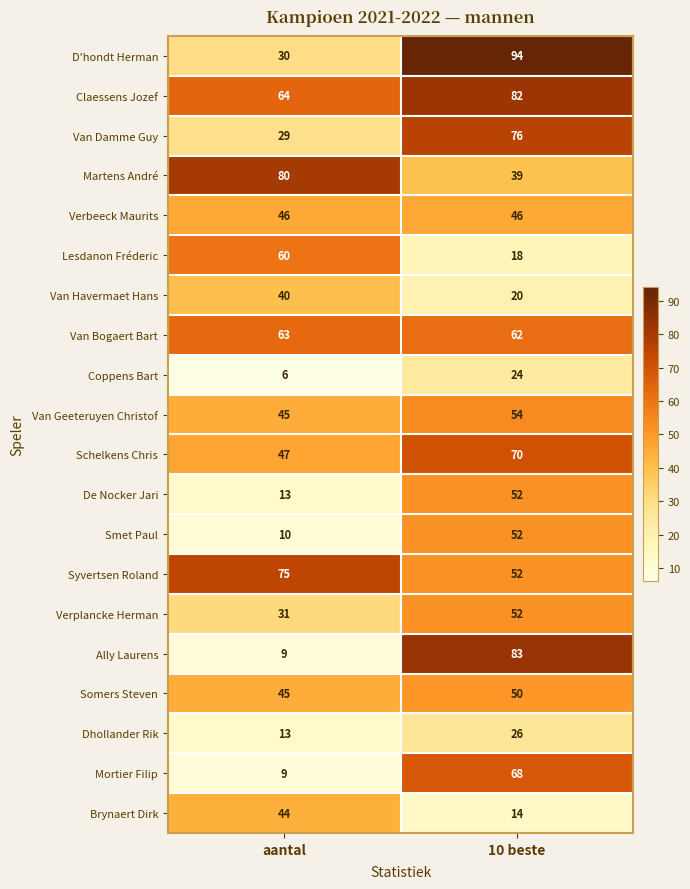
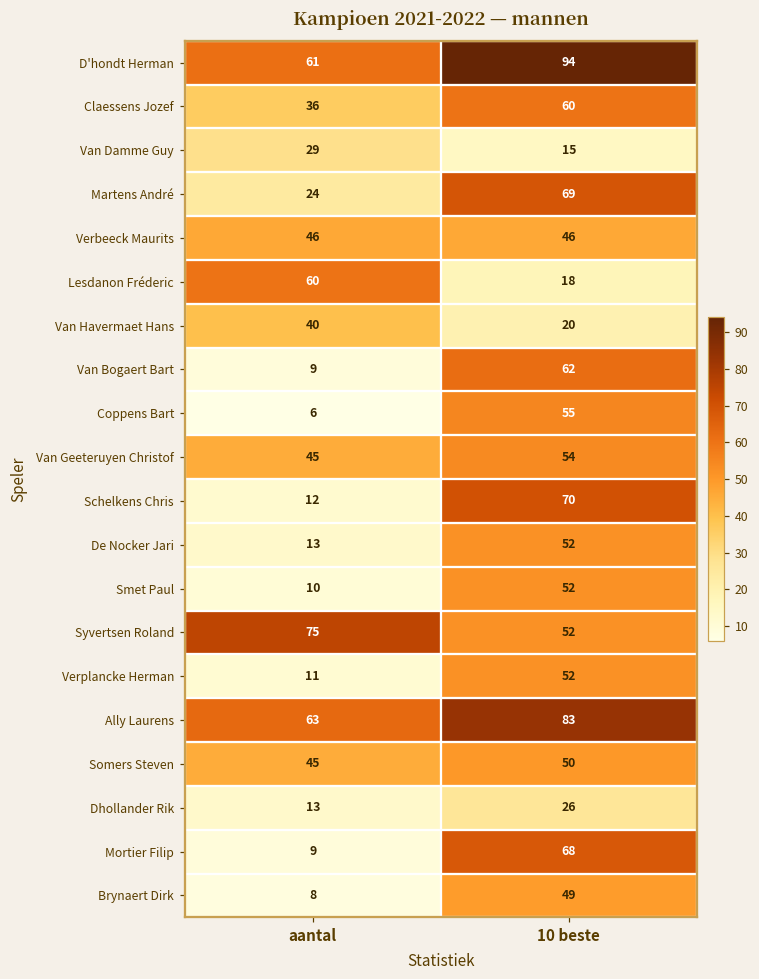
  {
    "D'hondt Herman": {
-     "aantal": 30,
+     "aantal": 61,
      "10 beste": 94
    },
    "Claessens Jozef": {
-     "aantal": 64,
-     "10 beste": 82
+     "aantal": 36,
+     "10 beste": 60
    },
    "Van Damme Guy": {
      "aantal": 29,
-     "10 beste": 76
+     "10 beste": 15
    },
    "Martens André": {
-     "aantal": 80,
-     "10 beste": 39
+     "aantal": 24,
+     "10 beste": 69
    },
    "Verbeeck Maurits": {
      "aantal": 46,
      "10 beste": 46
    },
    "Lesdanon Fréderic": {
      "aantal": 60,
      "10 beste": 18
    },
    "Van Havermaet Hans": {
      "aantal": 40,
      "10 beste": 20
    },
    "Van Bogaert Bart": {
-     "aantal": 63,
+     "aantal": 9,
      "10 beste": 62
    },
    "Coppens Bart": {
      "aantal": 6,
-     "10 beste": 24
+     "10 beste": 55
    },
    "Van Geeteruyen Christof": {
      "aantal": 45,
      "10 beste": 54
    },
    "Schelkens Chris": {
-     "aantal": 47,
+     "aantal": 12,
      "10 beste": 70
    },
    "De Nocker Jari": {
      "aantal": 13,
      "10 beste": 52
    },
    "Smet Paul": {
      "aantal": 10,
      "10 beste": 52
    },
    "Syvertsen Roland": {
      "aantal": 75,
      "10 beste": 52
    },
    "Verplancke Herman": {
-     "aantal": 31,
+     "aantal": 11,
      "10 beste": 52
    },
    "Ally Laurens": {
-     "aantal": 9,
+     "aantal": 63,
      "10 beste": 83
    },
    "Somers Steven": {
      "aantal": 45,
      "10 beste": 50
    },
    "Dhollander Rik": {
      "aantal": 13,
      "10 beste": 26
    },
    "Mortier Filip": {
      "aantal": 9,
      "10 beste": 68
    },
    "Brynaert Dirk": {
-     "aantal": 44,
-     "10 beste": 14
+     "aantal": 8,
+     "10 beste": 49
    }
  }
